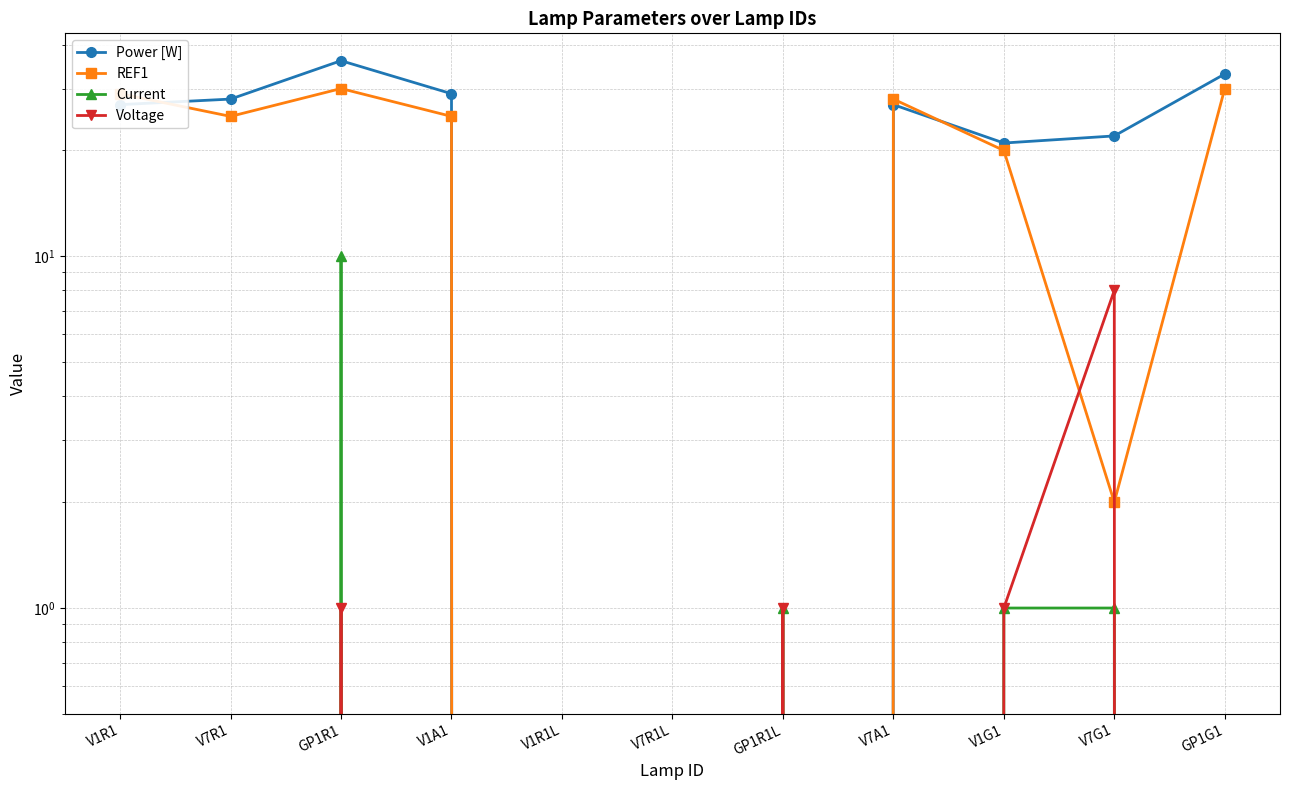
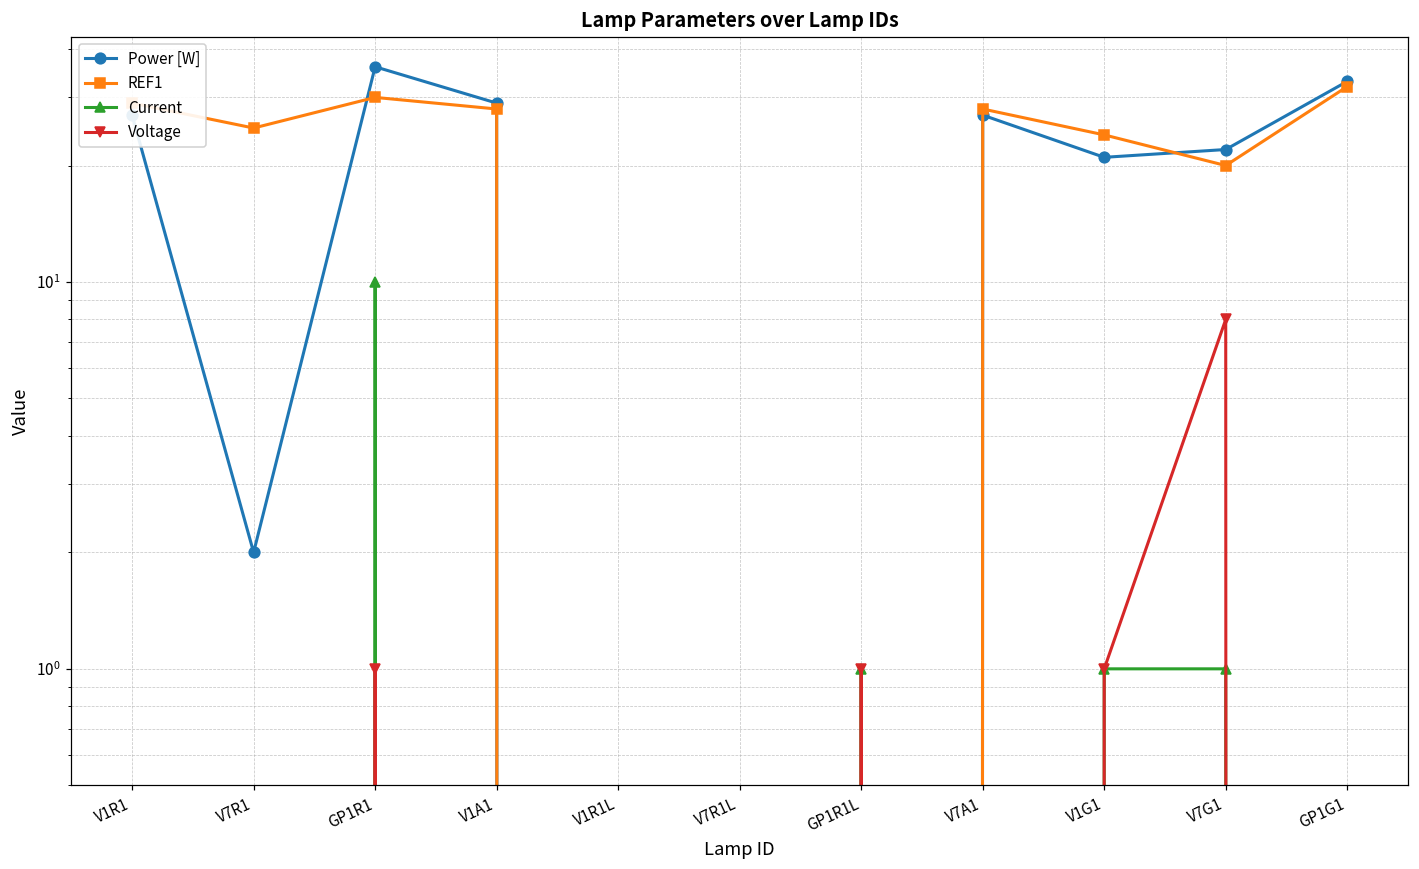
  {
    "Power [W]": {
-     "V7R1": 28,
+     "V7R1": 2,
      "GP1R1": 36,
      "V1A1": 29,
      "V7A1": 27,
      "V1G1": 21,
      "V7G1": 22,
      "GP1G1": 33
    },
    "REF1": {
      "V7R1": 25,
      "GP1R1": 30,
-     "V1A1": 25,
+     "V1A1": 28,
      "V7A1": 28,
-     "V1G1": 20,
-     "V7G1": 2,
-     "GP1G1": 30
+     "V1G1": 24,
+     "V7G1": 20,
+     "GP1G1": 32
    },
    "Current": {
      "GP1R1": 10,
      "V7G1": 1
    },
    "Voltage": {
      "GP1R1": 1,
      "V7G1": 8
    }
  }
